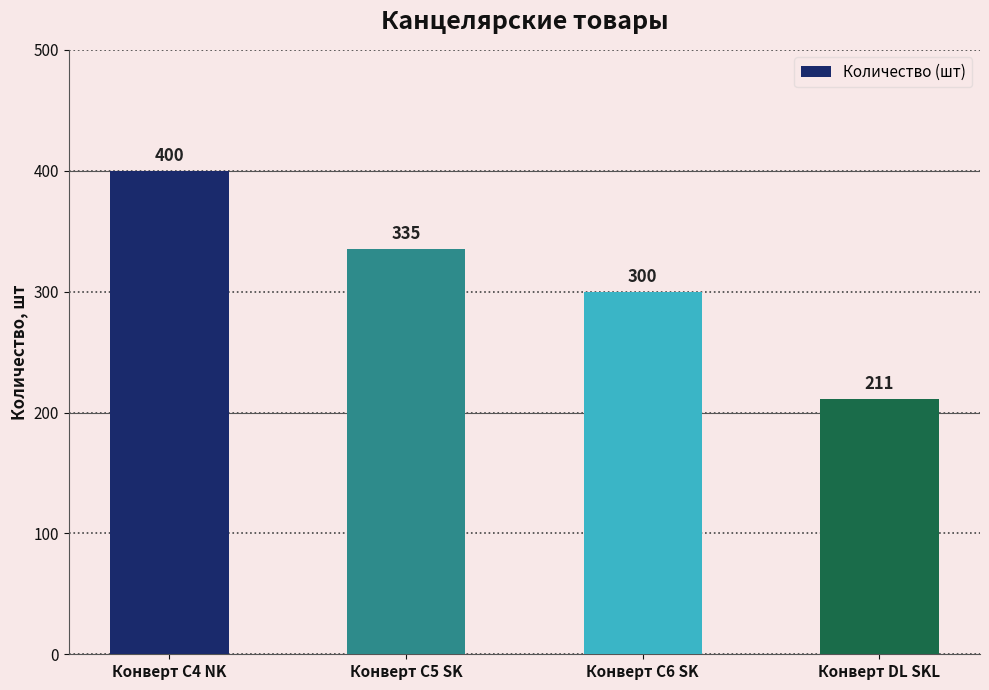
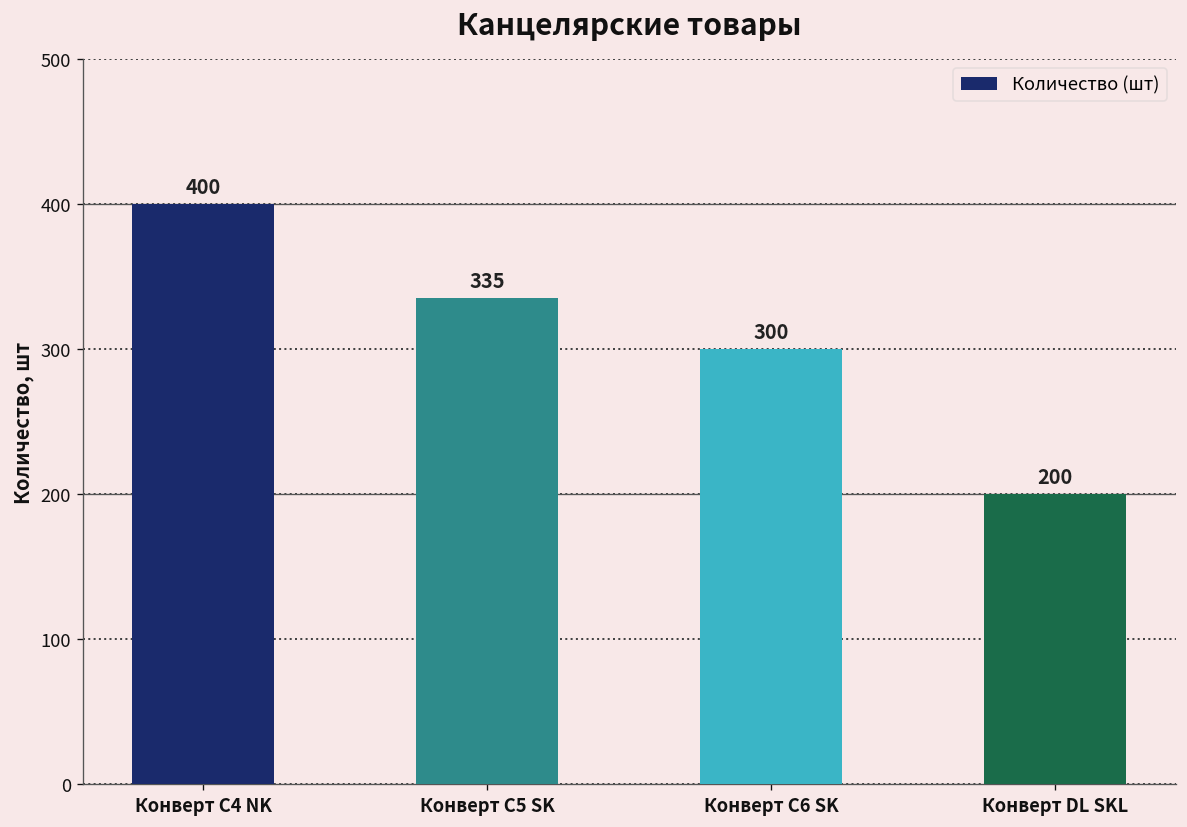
  {
    "Конверт C4 NK": 400,
    "Конверт C5 SK": 335,
    "Конверт C6 SK": 300,
-   "Конверт DL SKL": 211
+   "Конверт DL SKL": 200
  }
